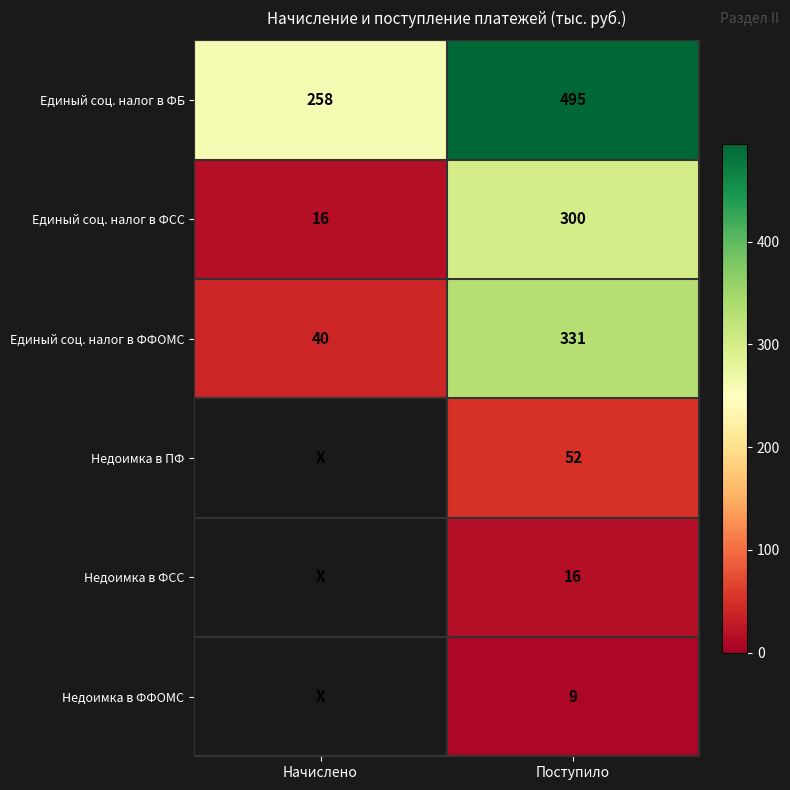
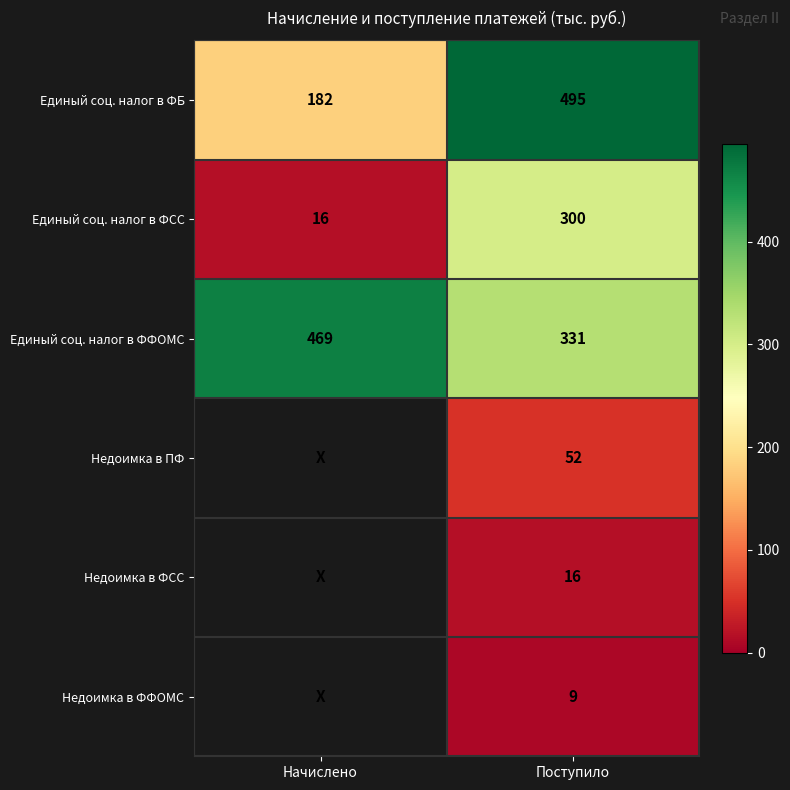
  {
    "Единый соц. налог в ФБ": {
-     "Начислено": 258,
+     "Начислено": 182,
      "Поступило": 495
    },
    "Единый соц. налог в ФСС": {
      "Начислено": 16,
      "Поступило": 300
    },
    "Единый соц. налог в ФФОМС": {
-     "Начислено": 40,
+     "Начислено": 469,
      "Поступило": 331
    },
    "Недоимка в ПФ": {
      "Поступило": 52
    },
    "Недоимка в ФСС": {
      "Поступило": 16
    },
    "Недоимка в ФФОМС": {
      "Поступило": 9
    }
  }
